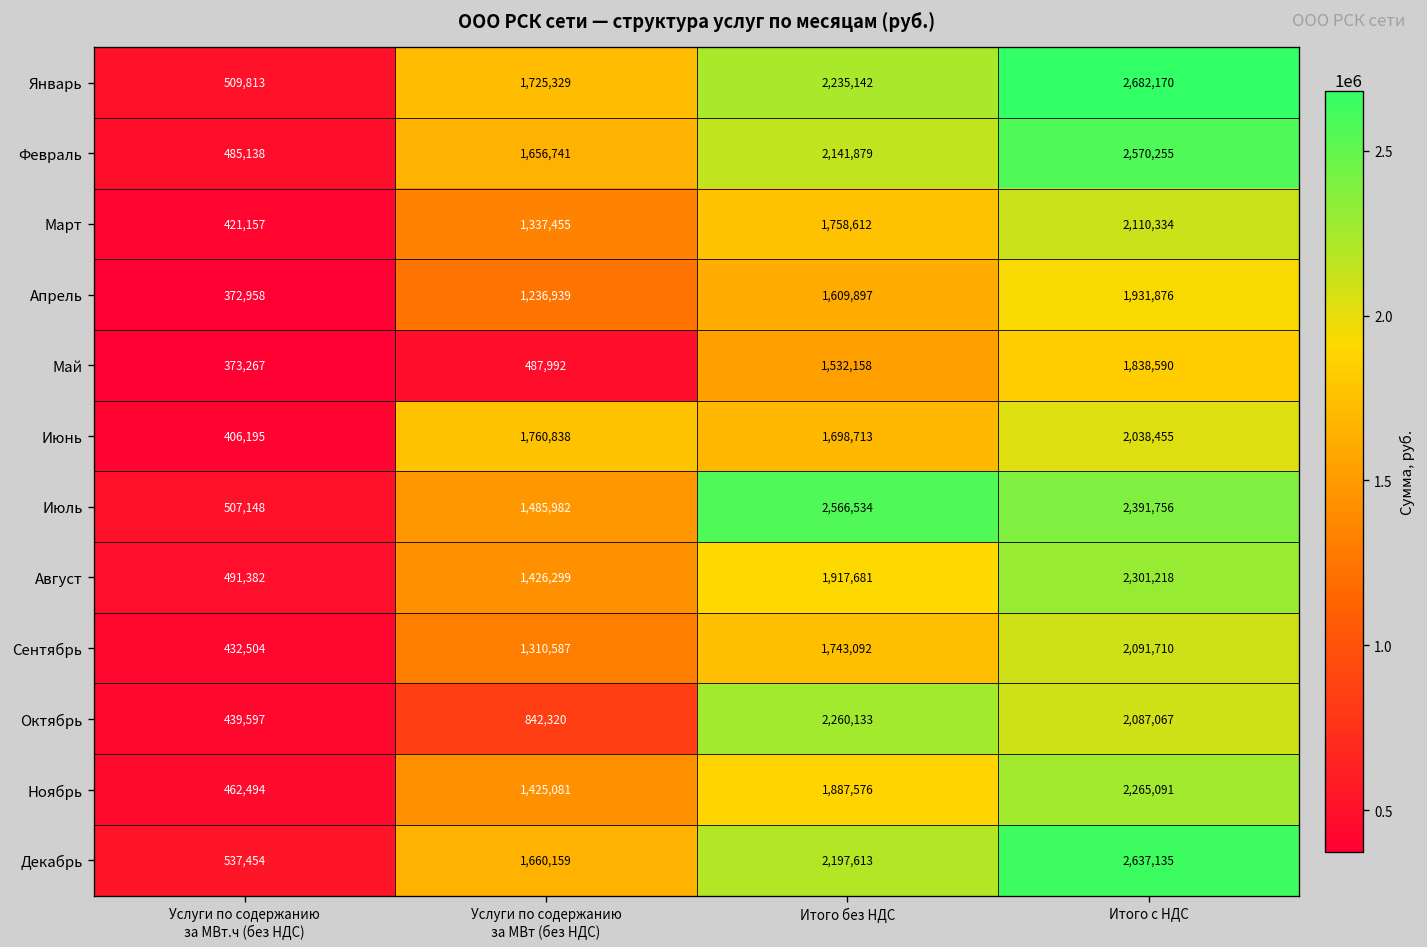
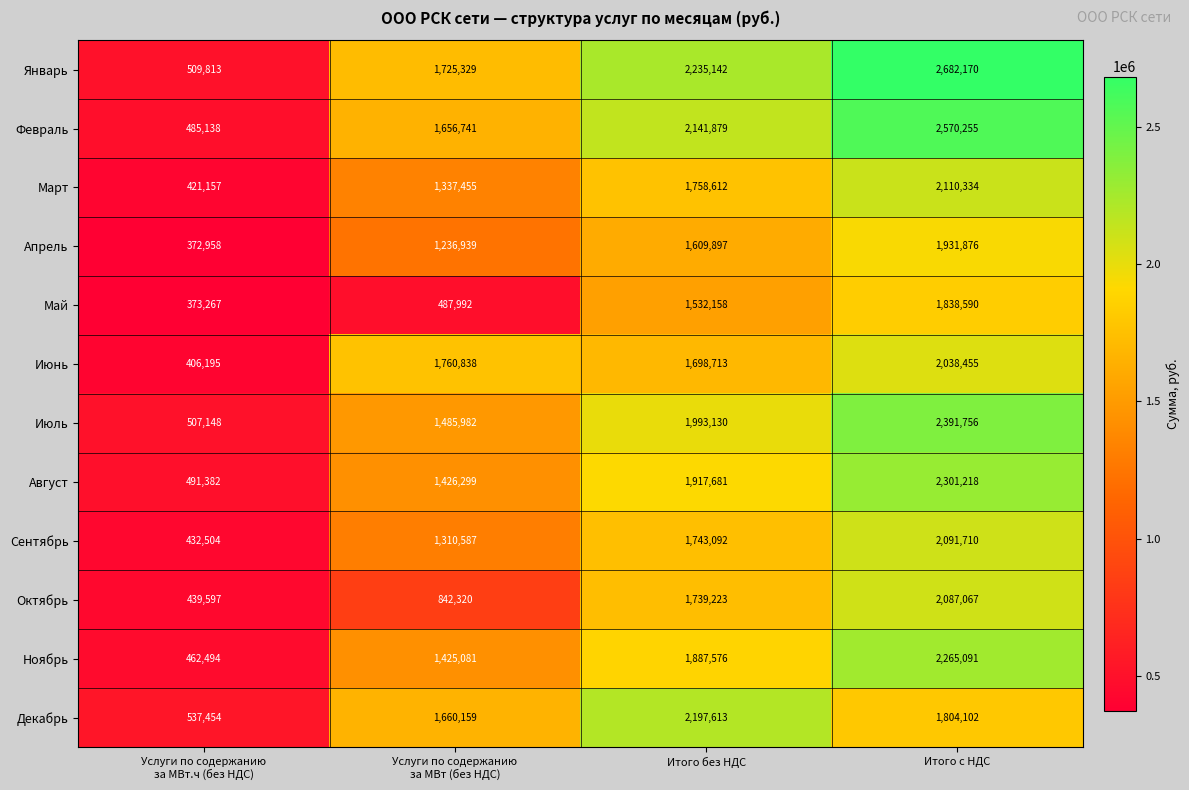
  {
    "Январь": {
      "Услуги по содержанию за МВт.ч (без НДС)": "509,813",
      "Услуги по содержанию за МВт (без НДС)": "1,725,329",
      "Итого без НДС": "2,235,142",
      "Итого с НДС": "2,682,170"
    },
    "Февраль": {
      "Услуги по содержанию за МВт.ч (без НДС)": "485,138",
      "Услуги по содержанию за МВт (без НДС)": "1,656,741",
      "Итого без НДС": "2,141,879",
      "Итого с НДС": "2,570,255"
    },
    "Март": {
      "Услуги по содержанию за МВт.ч (без НДС)": "421,157",
      "Услуги по содержанию за МВт (без НДС)": "1,337,455",
      "Итого без НДС": "1,758,612",
      "Итого с НДС": "2,110,334"
    },
    "Апрель": {
      "Услуги по содержанию за МВт.ч (без НДС)": "372,958",
      "Услуги по содержанию за МВт (без НДС)": "1,236,939",
      "Итого без НДС": "1,609,897",
      "Итого с НДС": "1,931,876"
    },
    "Май": {
      "Услуги по содержанию за МВт.ч (без НДС)": "373,267",
      "Услуги по содержанию за МВт (без НДС)": "487,992",
      "Итого без НДС": "1,532,158",
      "Итого с НДС": "1,838,590"
    },
    "Июнь": {
      "Услуги по содержанию за МВт.ч (без НДС)": "406,195",
      "Услуги по содержанию за МВт (без НДС)": "1,760,838",
      "Итого без НДС": "1,698,713",
      "Итого с НДС": "2,038,455"
    },
    "Июль": {
      "Услуги по содержанию за МВт.ч (без НДС)": "507,148",
      "Услуги по содержанию за МВт (без НДС)": "1,485,982",
-     "Итого без НДС": "2,566,534",
+     "Итого без НДС": "1,993,130",
      "Итого с НДС": "2,391,756"
    },
    "Август": {
      "Услуги по содержанию за МВт.ч (без НДС)": "491,382",
      "Услуги по содержанию за МВт (без НДС)": "1,426,299",
      "Итого без НДС": "1,917,681",
      "Итого с НДС": "2,301,218"
    },
    "Сентябрь": {
      "Услуги по содержанию за МВт.ч (без НДС)": "432,504",
      "Услуги по содержанию за МВт (без НДС)": "1,310,587",
      "Итого без НДС": "1,743,092",
      "Итого с НДС": "2,091,710"
    },
    "Октябрь": {
      "Услуги по содержанию за МВт.ч (без НДС)": "439,597",
      "Услуги по содержанию за МВт (без НДС)": "842,320",
-     "Итого без НДС": "2,260,133",
+     "Итого без НДС": "1,739,223",
      "Итого с НДС": "2,087,067"
    },
    "Ноябрь": {
      "Услуги по содержанию за МВт.ч (без НДС)": "462,494",
      "Услуги по содержанию за МВт (без НДС)": "1,425,081",
      "Итого без НДС": "1,887,576",
      "Итого с НДС": "2,265,091"
    },
    "Декабрь": {
      "Услуги по содержанию за МВт.ч (без НДС)": "537,454",
      "Услуги по содержанию за МВт (без НДС)": "1,660,159",
      "Итого без НДС": "2,197,613",
-     "Итого с НДС": "2,637,135"
+     "Итого с НДС": "1,804,102"
    }
  }
